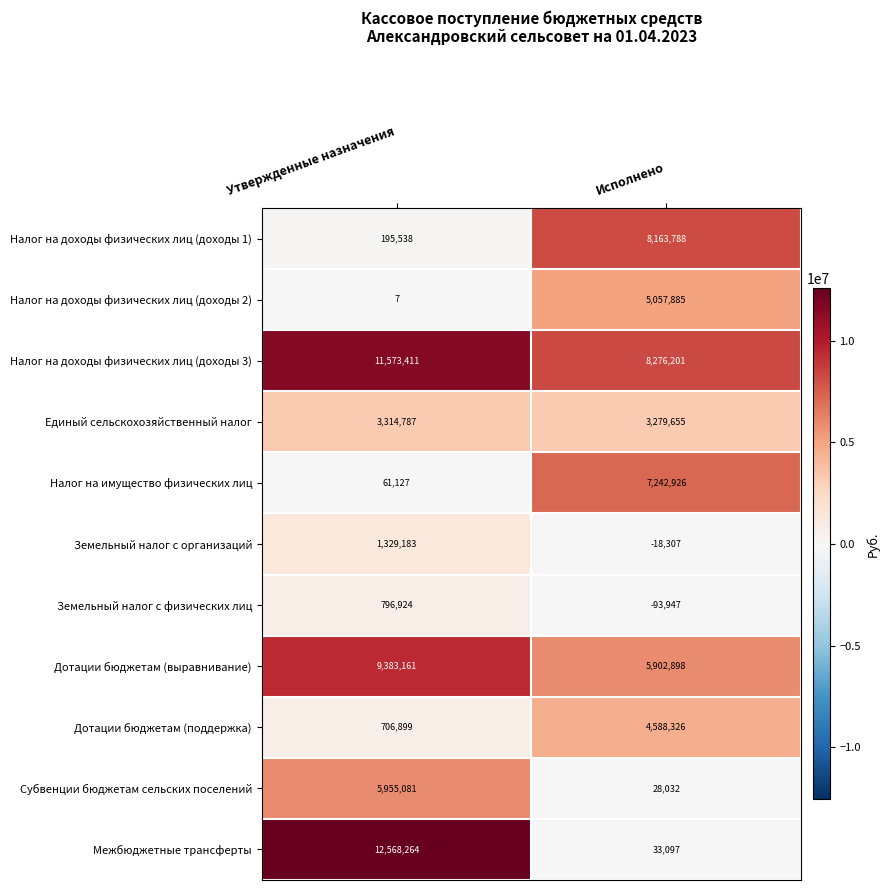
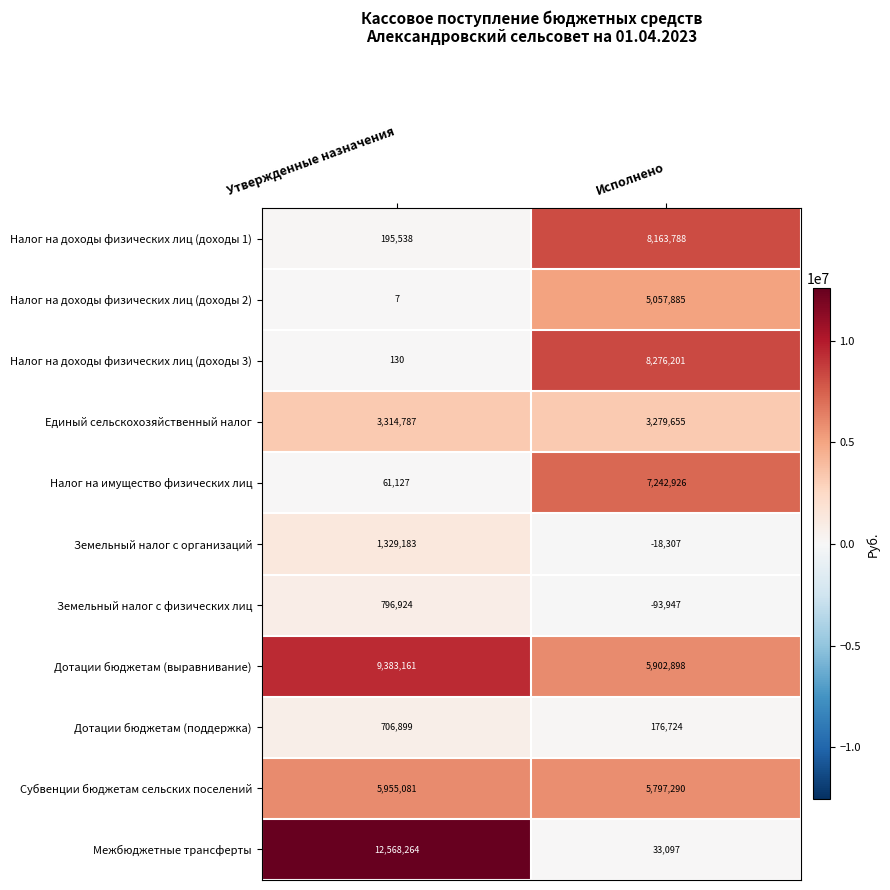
  {
    "Налог на доходы физических лиц (доходы 1)": {
      "Утвержденные назначения": "195,538",
      "Исполнено": "8,163,788"
    },
    "Налог на доходы физических лиц (доходы 2)": {
      "Утвержденные назначения": "7",
      "Исполнено": "5,057,885"
    },
    "Налог на доходы физических лиц (доходы 3)": {
-     "Утвержденные назначения": "11,573,411",
+     "Утвержденные назначения": "130",
      "Исполнено": "8,276,201"
    },
    "Единый сельскохозяйственный налог": {
      "Утвержденные назначения": "3,314,787",
      "Исполнено": "3,279,655"
    },
    "Налог на имущество физических лиц": {
      "Утвержденные назначения": "61,127",
      "Исполнено": "7,242,926"
    },
    "Земельный налог с организаций": {
      "Утвержденные назначения": "1,329,183",
      "Исполнено": "-18,307"
    },
    "Земельный налог с физических лиц": {
      "Утвержденные назначения": "796,924",
      "Исполнено": "-93,947"
    },
    "Дотации бюджетам (выравнивание)": {
      "Утвержденные назначения": "9,383,161",
      "Исполнено": "5,902,898"
    },
    "Дотации бюджетам (поддержка)": {
      "Утвержденные назначения": "706,899",
-     "Исполнено": "4,588,326"
+     "Исполнено": "176,724"
    },
    "Субвенции бюджетам сельских поселений": {
      "Утвержденные назначения": "5,955,081",
-     "Исполнено": "28,032"
+     "Исполнено": "5,797,290"
    },
    "Межбюджетные трансферты": {
      "Утвержденные назначения": "12,568,264",
      "Исполнено": "33,097"
    }
  }
